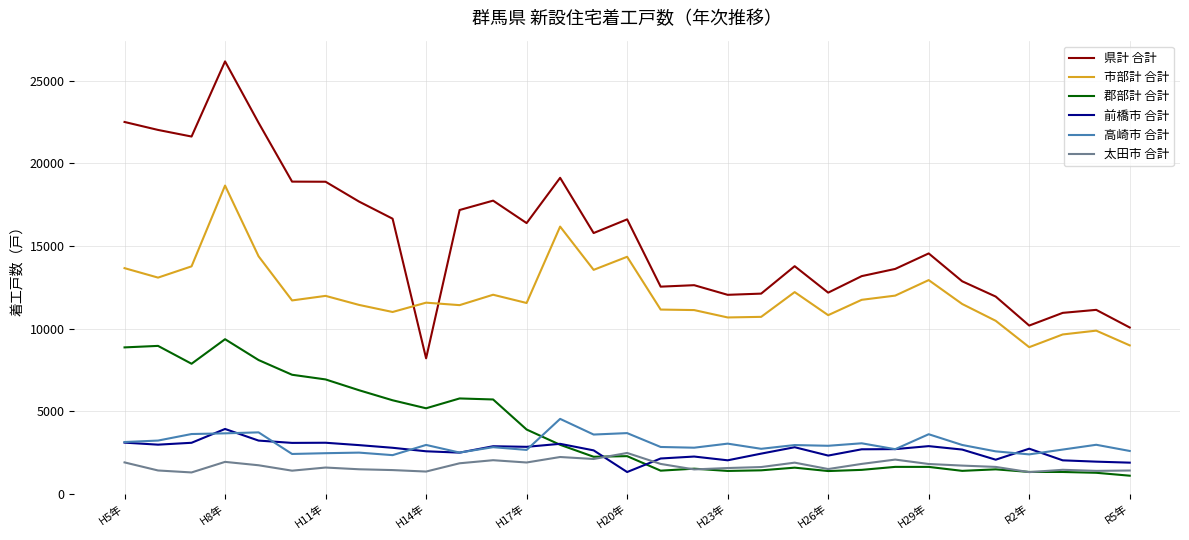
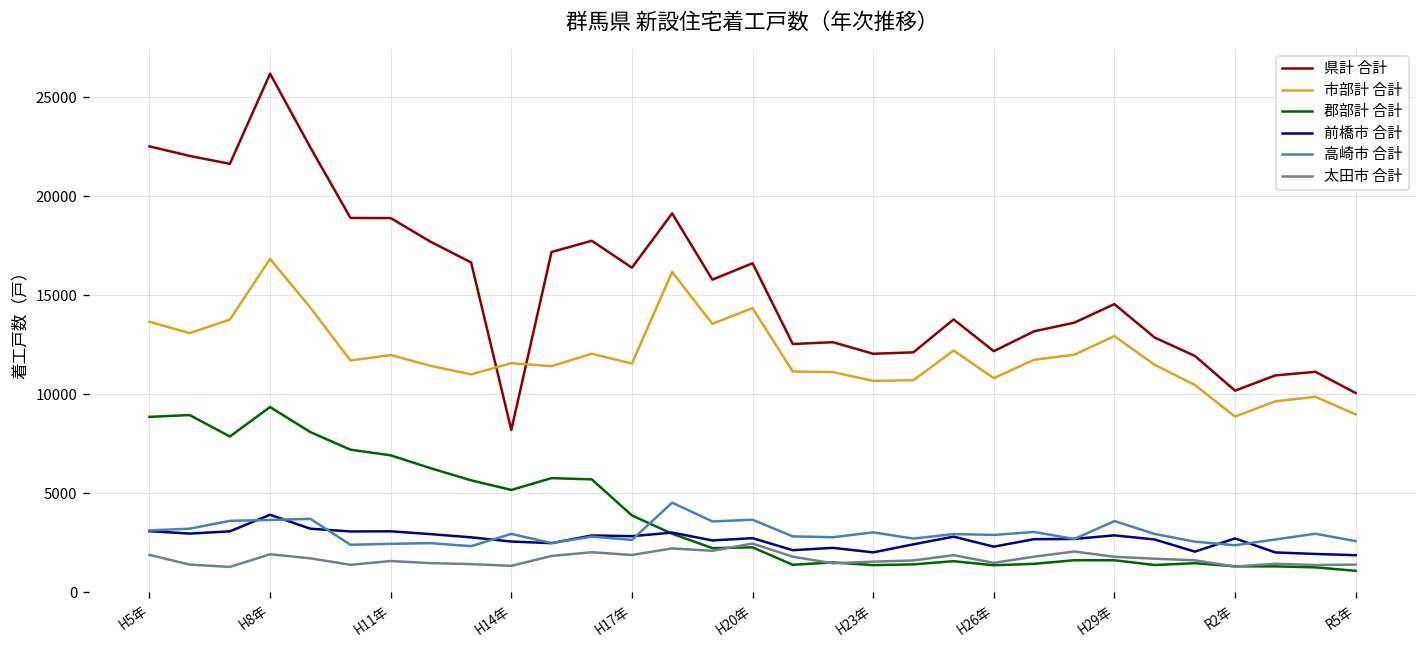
  {
    "県計 合計": {
      "H5年": 22500,
      "H8年": 26200,
      "H11年": 18900,
      "H14年": 8200,
      "H17年": 16400,
      "H20年": 16600,
      "H23年": 12000,
      "H26年": 12200,
      "H29年": 14500,
      "R2年": 10200,
      "R5年": 10100
    },
    "市部計 合計": {
      "H5年": 13700,
-     "H8年": 18700,
+     "H8年": 16800,
      "H11年": 12000,
      "H14年": 11600,
      "H17年": 11500,
      "H20年": 14300,
      "H23年": 10700,
      "H26年": 10800,
      "H29年": 12900,
      "R2年": 8900,
      "R5年": 9000
    },
    "郡部計 合計": {
      "H5年": 8900,
      "H8年": 9400,
      "H11年": 6900,
      "H14年": 5200,
      "H17年": 3900,
      "H20年": 2300,
      "H23年": 1400,
      "H29年": 1600,
      "R5年": 1100
    },
    "前橋市 合計": {
      "H8年": 3900,
      "H11年": 3100,
      "H14年": 2600,
      "H17年": 2800,
-     "H20年": 1300,
+     "H20年": 2700,
      "H23年": 2000,
      "H26年": 2300,
      "H29年": 2900,
      "R2年": 2700,
      "R5年": 1900
    }
  }
